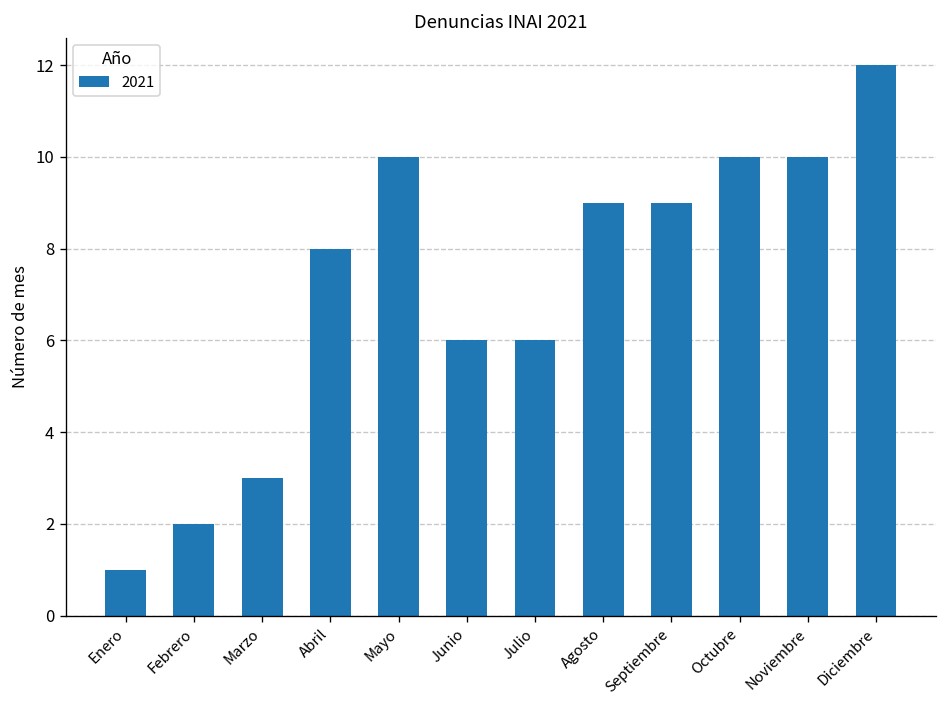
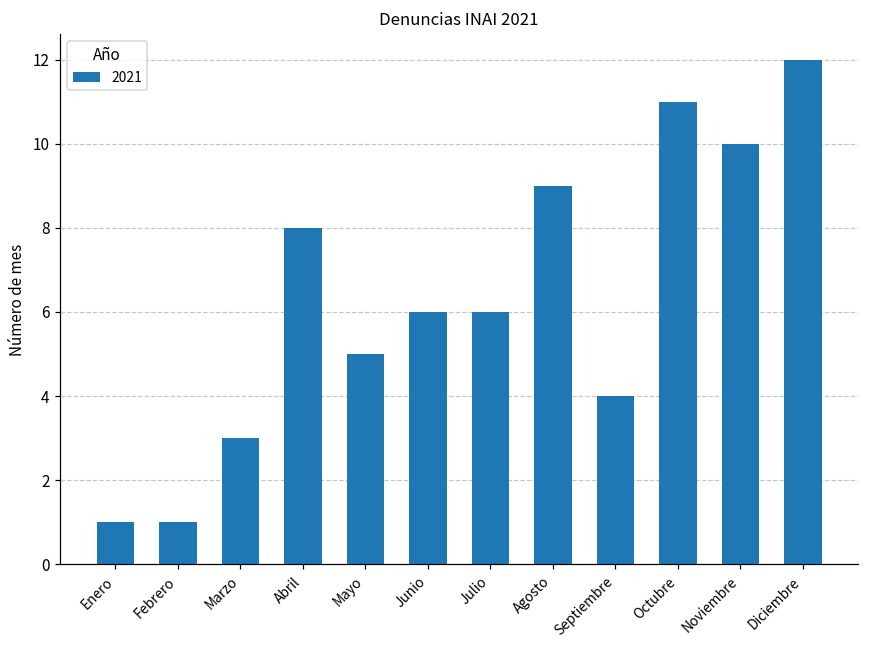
  {
    "Enero": 1,
-   "Febrero": 2,
+   "Febrero": 1,
    "Marzo": 3,
    "Abril": 8,
-   "Mayo": 10,
+   "Mayo": 5,
    "Junio": 6,
    "Julio": 6,
    "Agosto": 9,
-   "Septiembre": 9,
-   "Octubre": 10,
+   "Septiembre": 4,
+   "Octubre": 11,
    "Noviembre": 10,
    "Diciembre": 12
  }
